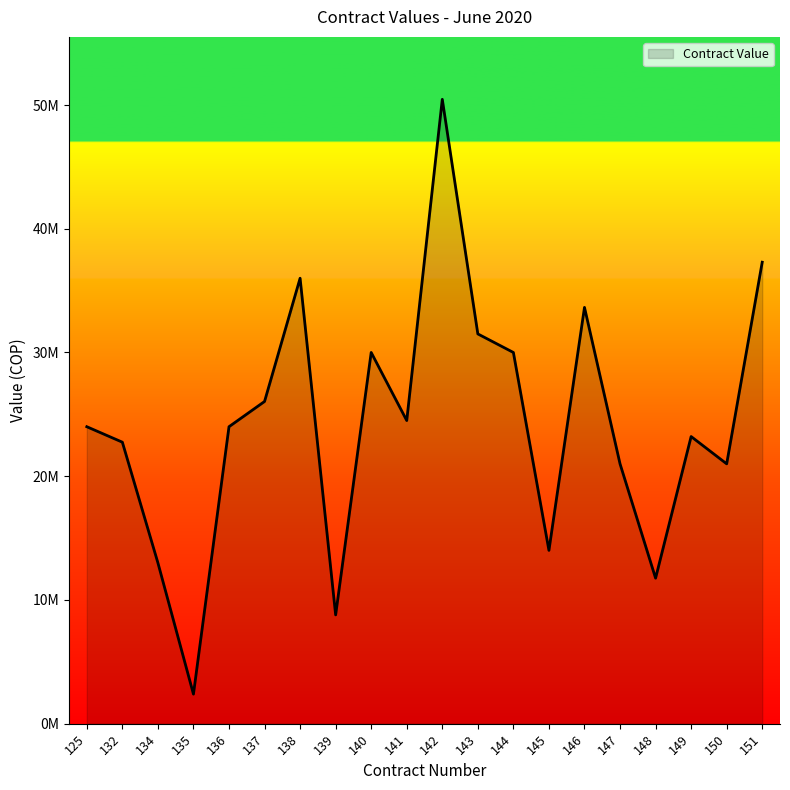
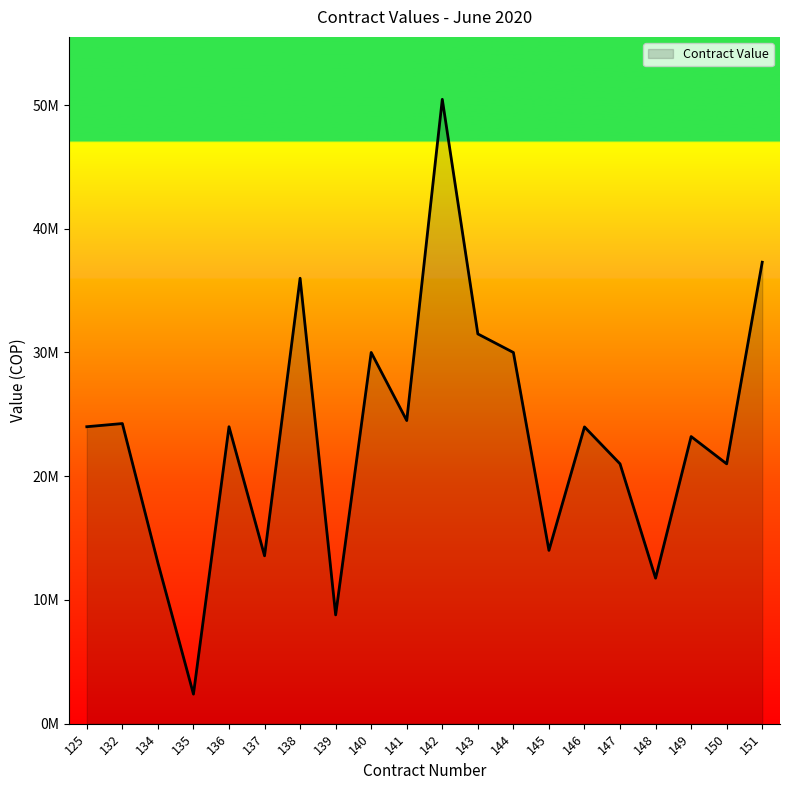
  {
    "125": 24000000,
-   "132": 22800000,
+   "132": 24300000,
    "134": 13000000,
    "135": 2400000,
    "136": 24000000,
-   "137": 26000000,
+   "137": 13600000,
    "138": 36000000,
    "139": 8800000,
    "140": 30000000,
    "141": 24500000,
    "142": 50500000,
    "143": 31500000,
    "144": 30000000,
    "145": 14000000,
-   "146": 33600000,
+   "146": 24000000,
    "147": 21000000,
    "148": 11800000,
    "149": 23200000,
    "150": 21000000,
    "151": 37300000
  }
